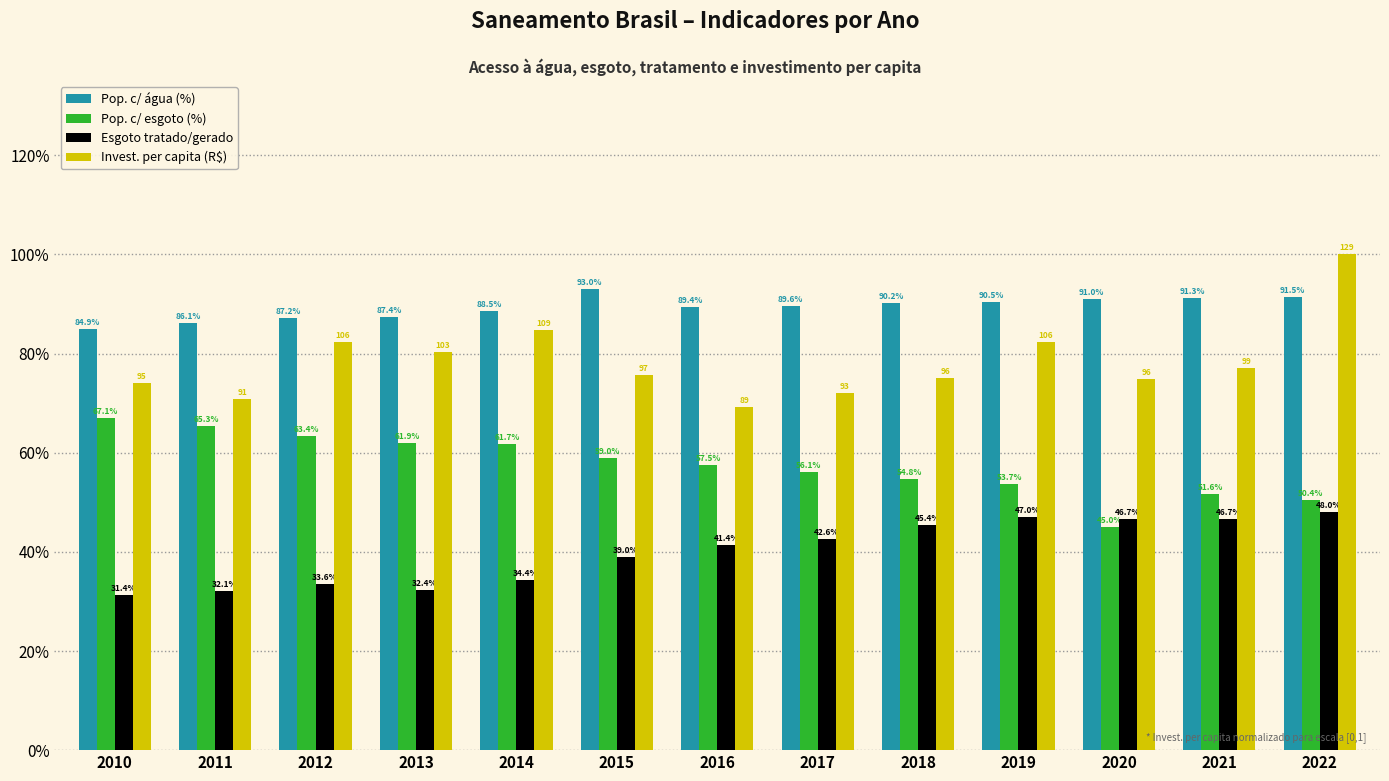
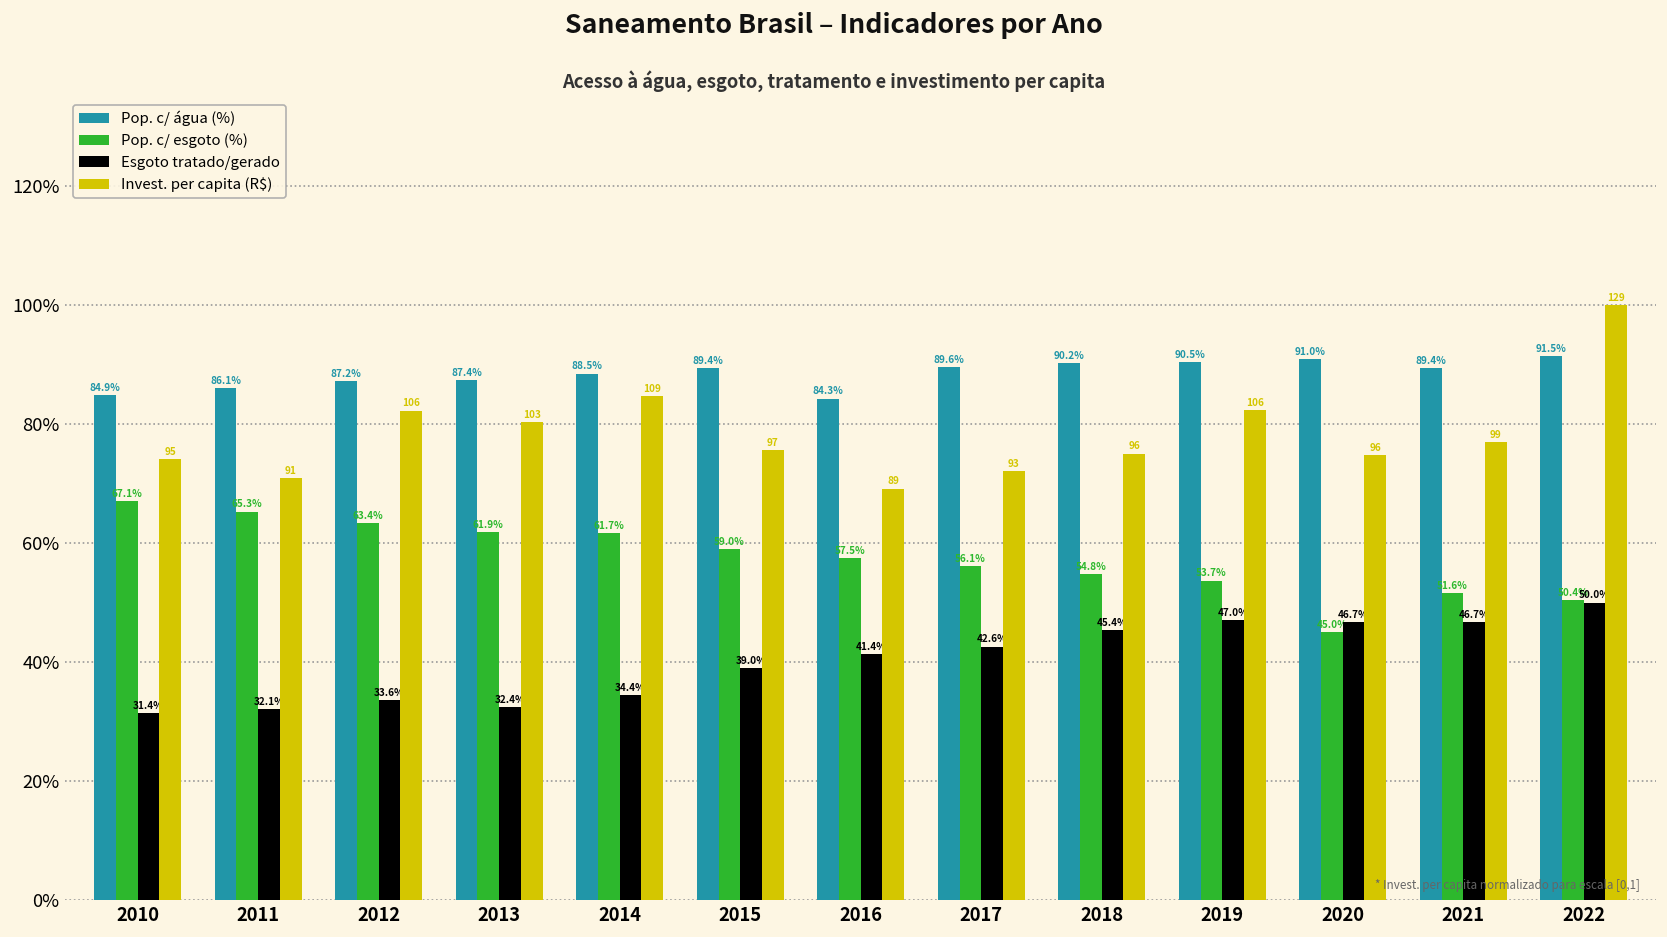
  {
    "Pop. c/ água (%)": {
      "2010": "84.9%",
      "2011": "86.1%",
      "2012": "87.2%",
      "2013": "87.4%",
      "2014": "88.5%",
-     "2015": "93.0%",
-     "2016": "89.4%",
+     "2015": "89.4%",
+     "2016": "84.3%",
      "2017": "89.6%",
      "2018": "90.2%",
      "2019": "90.5%",
      "2020": "91.0%",
-     "2021": "91.3%",
+     "2021": "89.4%",
      "2022": "91.5%"
    },
    "Pop. c/ esgoto (%)": {
      "2010": "67.1%",
      "2011": "65.3%",
      "2012": "63.4%",
      "2013": "61.9%",
      "2014": "61.7%",
      "2015": "59.0%",
      "2016": "57.5%",
      "2017": "56.1%",
      "2018": "54.8%",
      "2019": "53.7%",
      "2020": "45.0%",
      "2021": "51.6%",
      "2022": "50.4%"
    },
    "Esgoto tratado/gerado": {
      "2010": "31.4%",
      "2011": "32.1%",
      "2012": "33.6%",
      "2013": "32.4%",
      "2014": "34.4%",
      "2015": "39.0%",
      "2016": "41.4%",
      "2017": "42.6%",
      "2018": "45.4%",
      "2019": "47.0%",
      "2020": "46.7%",
      "2021": "46.7%",
-     "2022": "48.0%"
+     "2022": "50.0%"
    }
  }
